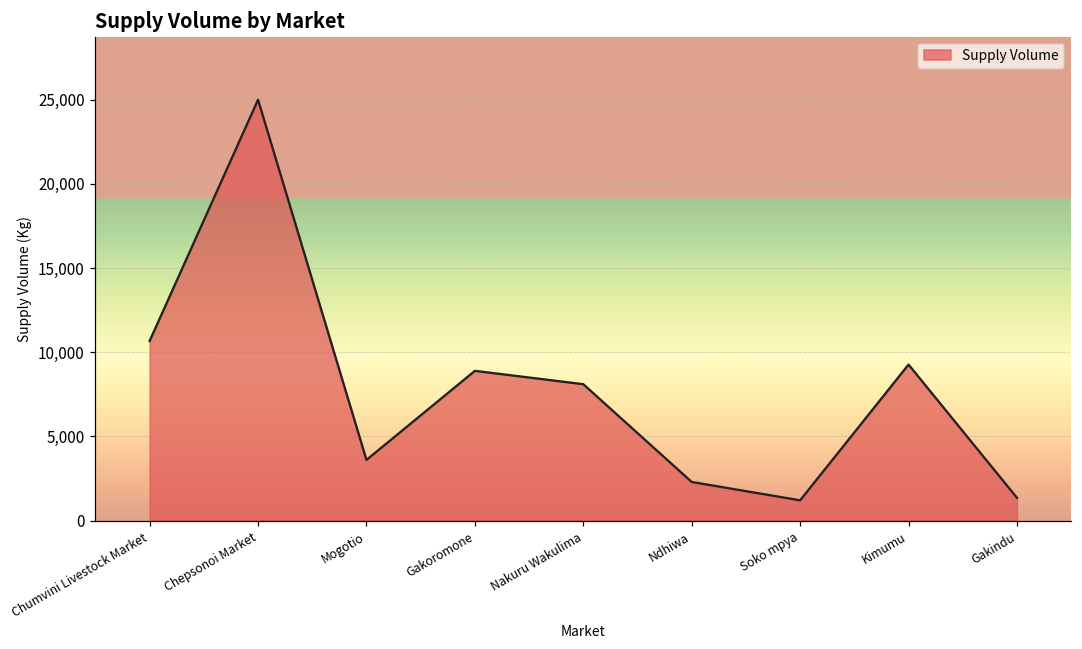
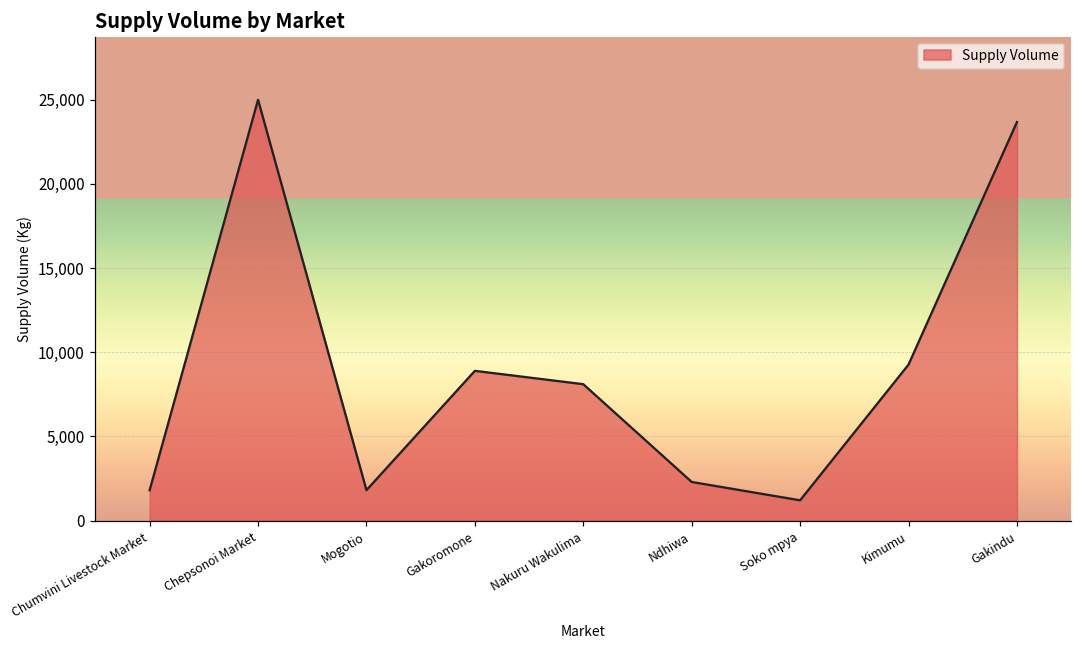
  {
-   "Chumvini Livestock Market": "10,700",
+   "Chumvini Livestock Market": "1,800",
    "Chepsonoi Market": "25,000",
-   "Mogotio": "3,600",
+   "Mogotio": "1,800",
    "Gakoromone": "8,900",
    "Nakuru Wakulima": "8,100",
    "Ndhiwa": "2,300",
    "Soko mpya": "1,200",
    "Kimumu": "9,300",
-   "Gakindu": "1,400"
+   "Gakindu": "23,700"
  }
